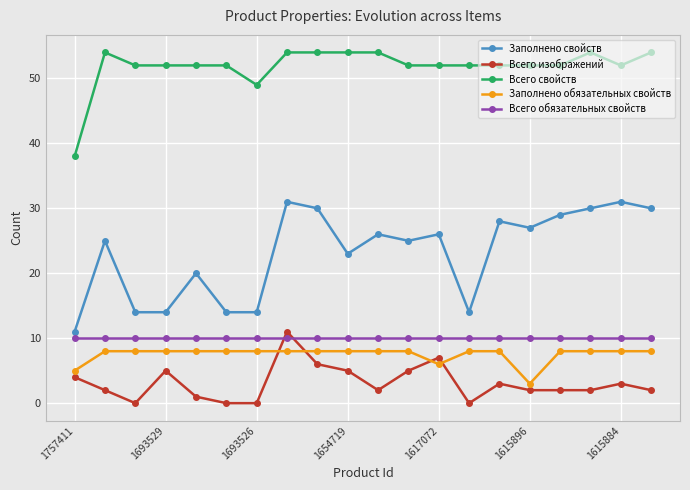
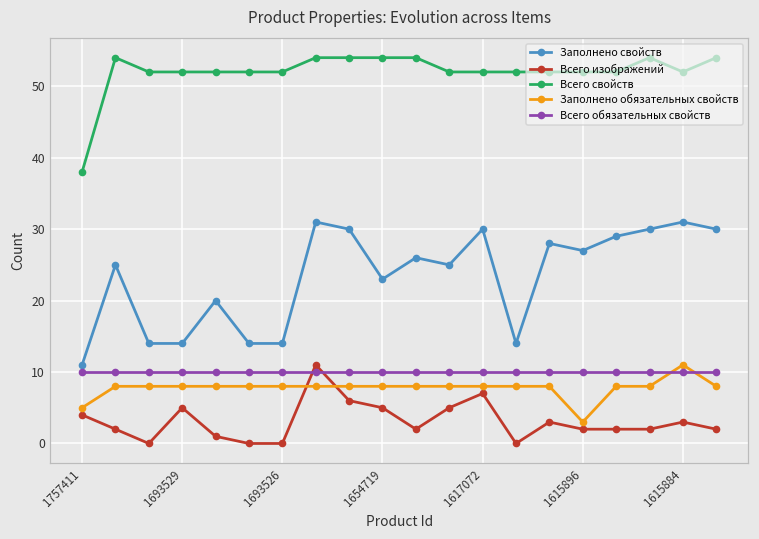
  {
    "Заполнено свойств": {
      "1757411": 11,
      "1693529": 14,
      "1693526": 14,
      "1654719": 23,
-     "1617072": 26,
+     "1617072": 30,
      "1615896": 27,
      "1615884": 31
    },
    "Всего изображений": {
      "1757411": 4,
      "1693529": 5,
      "1693526": 0,
      "1654719": 5,
      "1617072": 7,
      "1615896": 2,
      "1615884": 3
    },
    "Всего свойств": {
      "1757411": 38,
      "1693529": 52,
-     "1693526": 49,
+     "1693526": 52,
      "1654719": 54,
      "1617072": 52
    },
    "Заполнено обязательных свойств": {
      "1757411": 5,
      "1693529": 8,
      "1693526": 8,
      "1654719": 8,
-     "1617072": 6,
+     "1617072": 8,
      "1615896": 3,
-     "1615884": 8
+     "1615884": 11
    },
    "Всего обязательных свойств": {
      "1757411": 10,
      "1693529": 10,
      "1693526": 10,
      "1654719": 10,
      "1617072": 10,
      "1615896": 10,
      "1615884": 10
    }
  }
